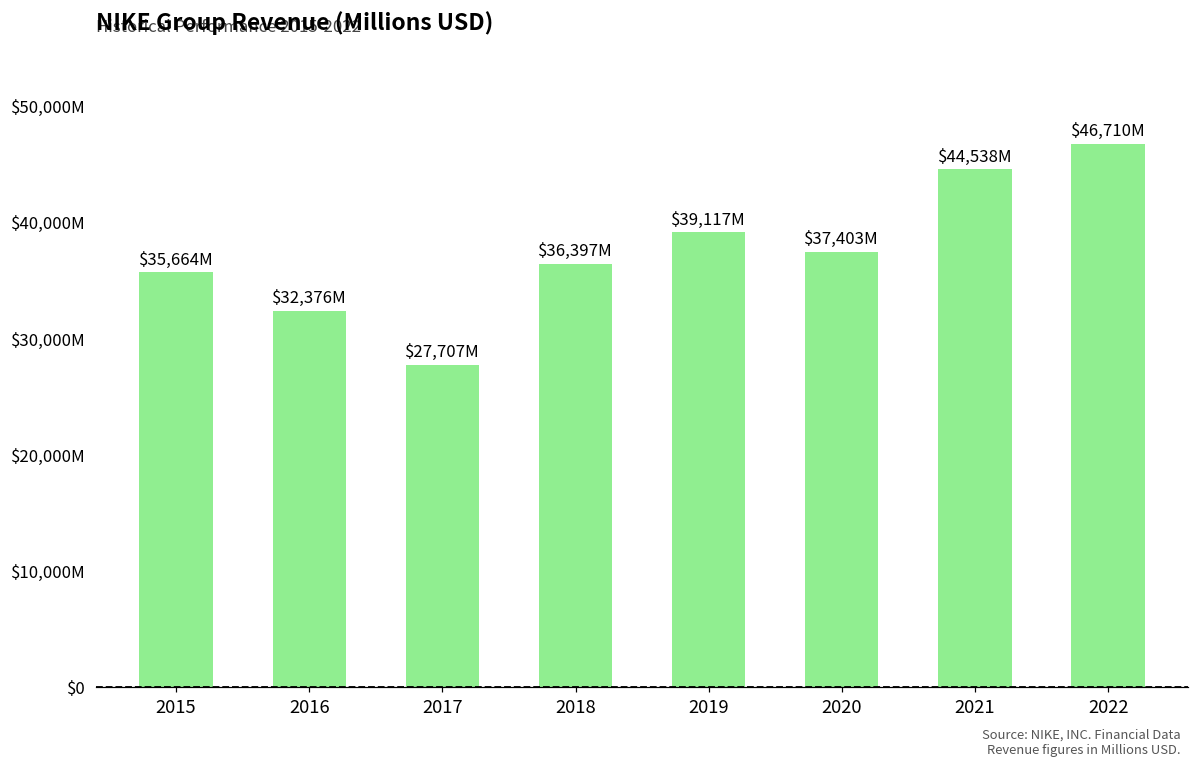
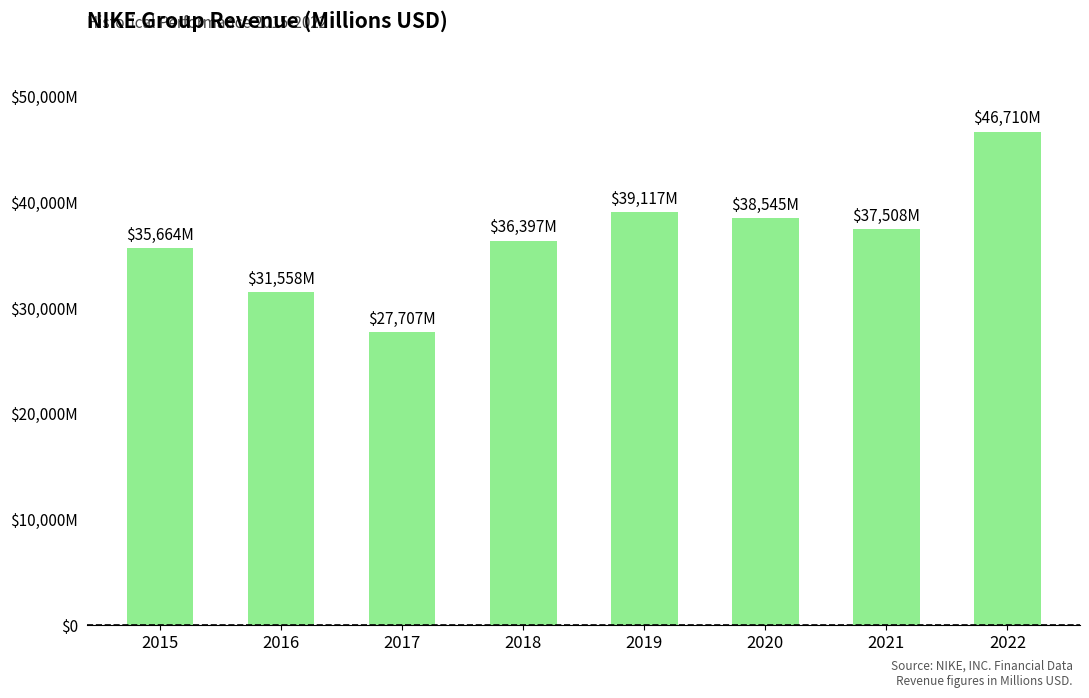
  {
    "2015": "$35,664M",
-   "2016": "$32,376M",
+   "2016": "$31,558M",
    "2017": "$27,707M",
    "2018": "$36,397M",
    "2019": "$39,117M",
-   "2020": "$37,403M",
-   "2021": "$44,538M",
+   "2020": "$38,545M",
+   "2021": "$37,508M",
    "2022": "$46,710M"
  }
